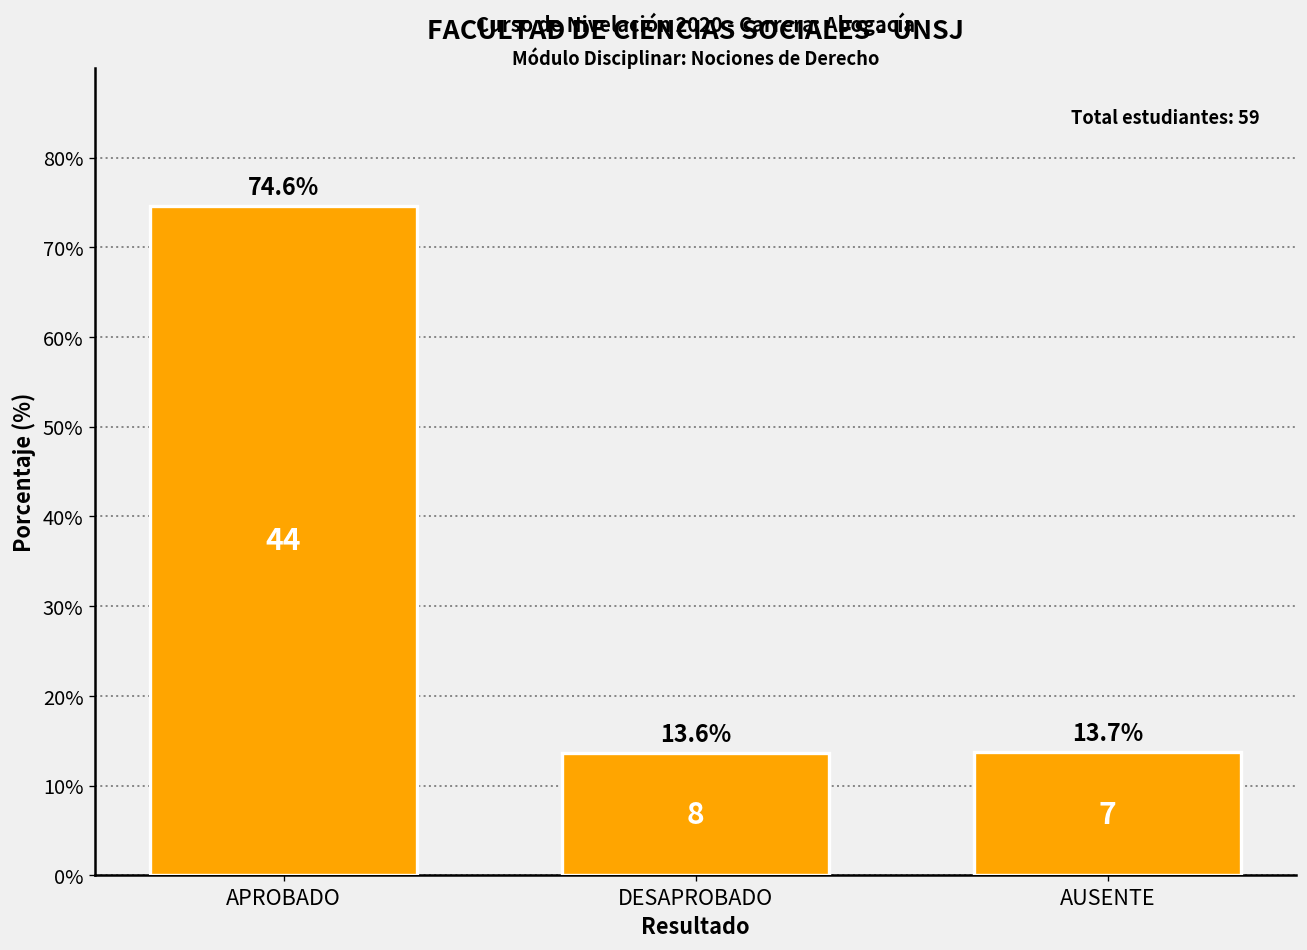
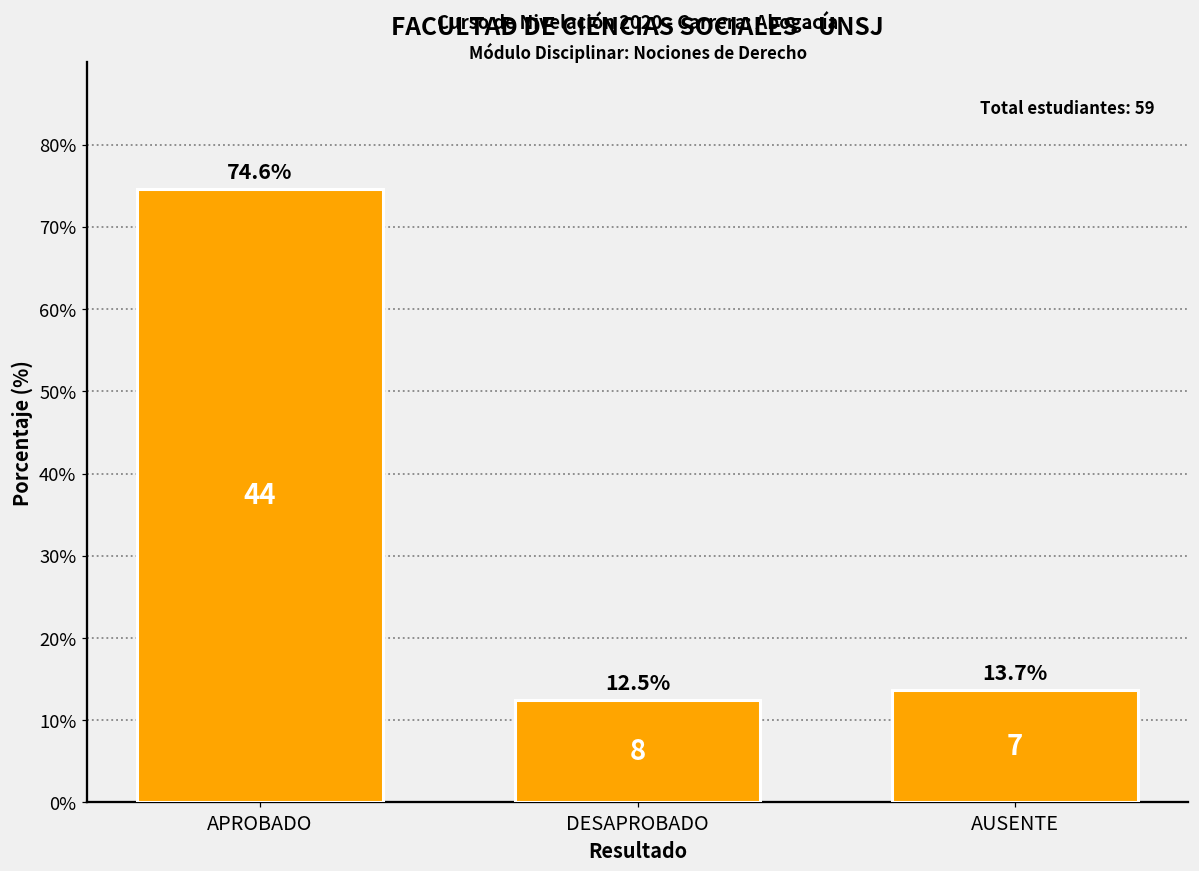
  {
    "APROBADO": "74.6%",
-   "DESAPROBADO": "13.6%",
+   "DESAPROBADO": "12.5%",
    "AUSENTE": "13.7%"
  }
